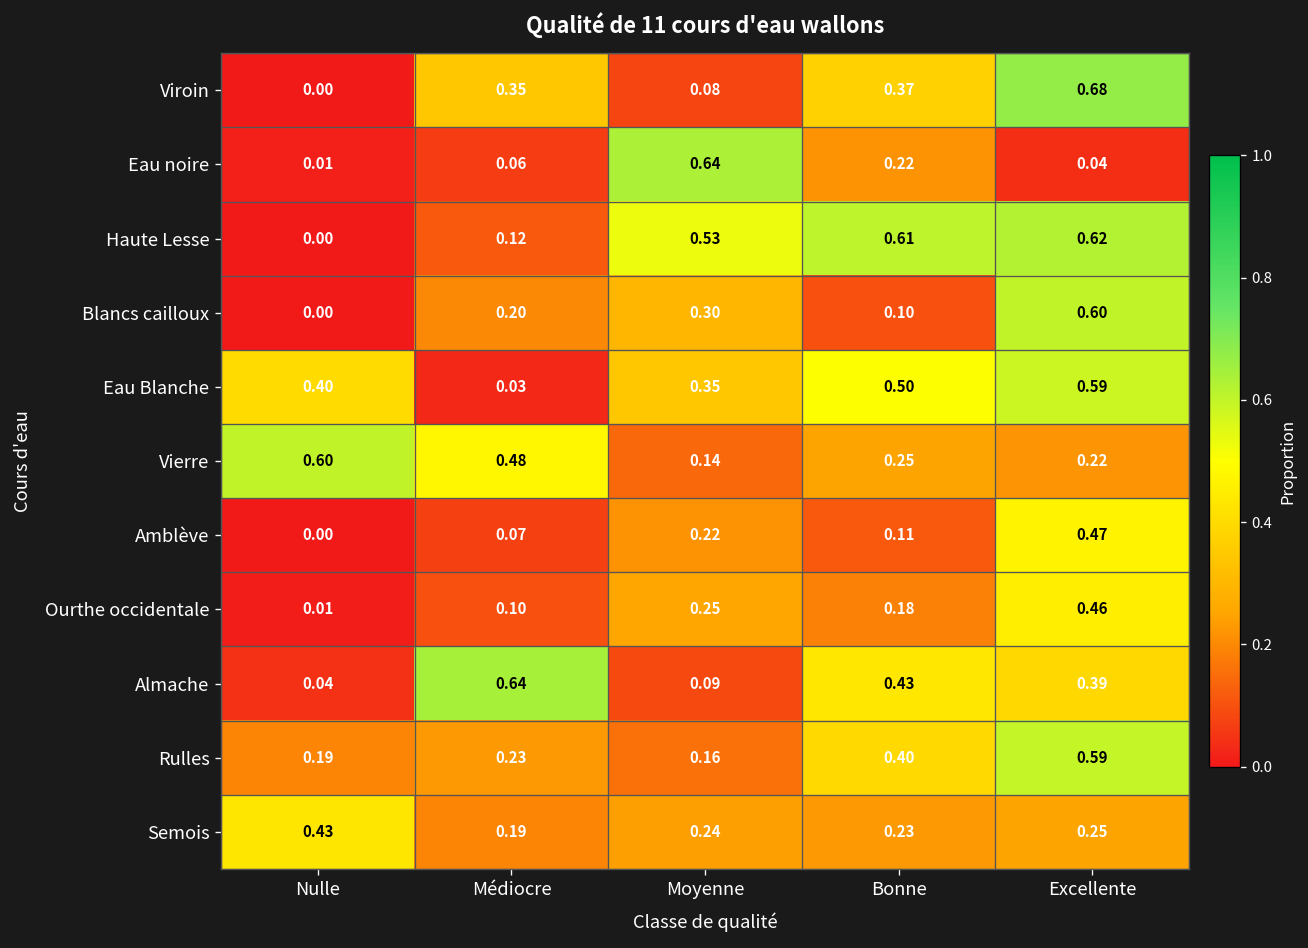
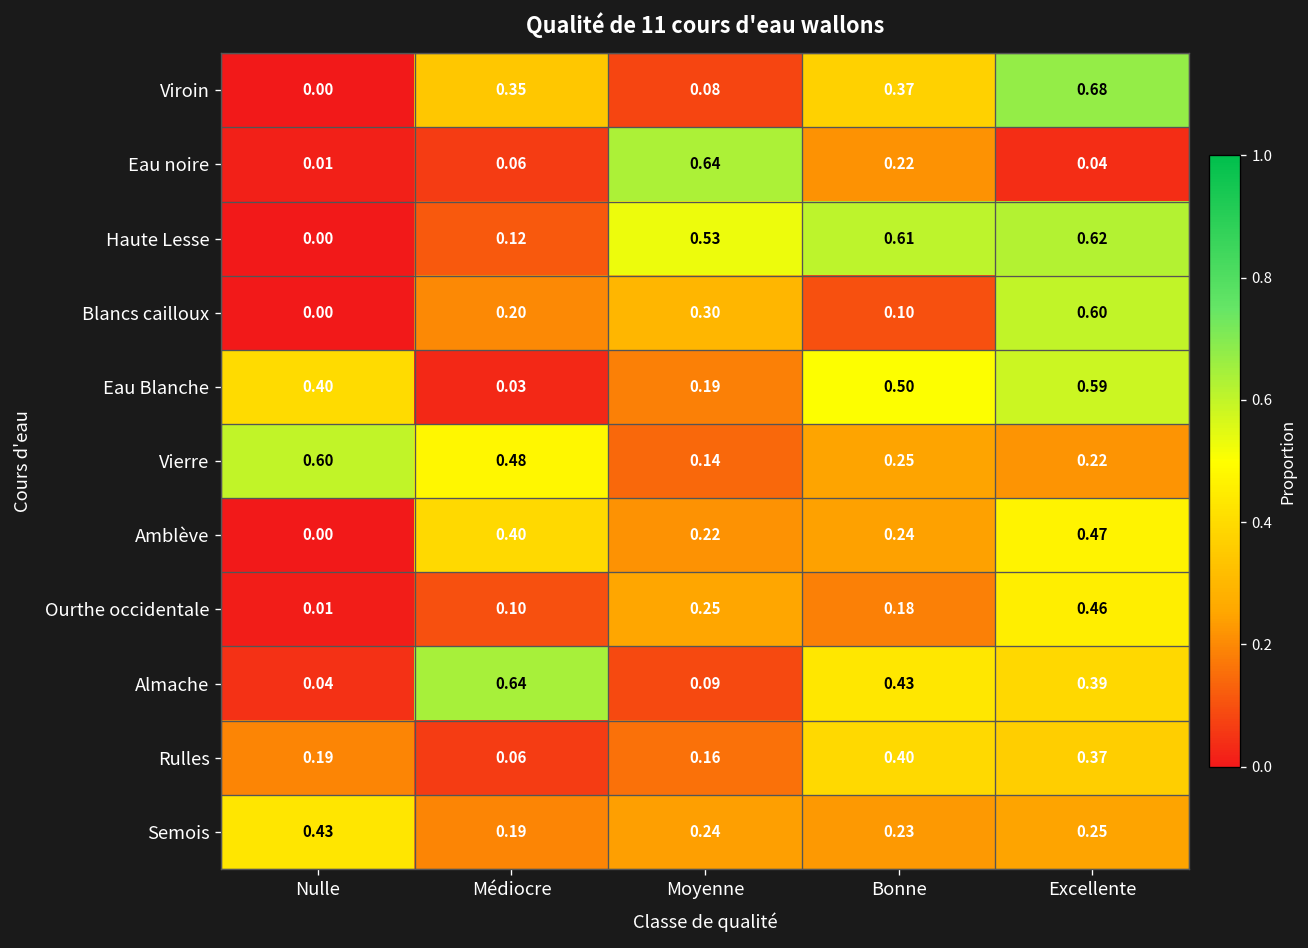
  {
    "Viroin": {
      "Nulle": 0.00,
      "Médiocre": 0.35,
      "Moyenne": 0.08,
      "Bonne": 0.37,
      "Excellente": 0.68
    },
    "Eau noire": {
      "Nulle": 0.01,
      "Médiocre": 0.06,
      "Moyenne": 0.64,
      "Bonne": 0.22,
      "Excellente": 0.04
    },
    "Haute Lesse": {
      "Nulle": 0.00,
      "Médiocre": 0.12,
      "Moyenne": 0.53,
      "Bonne": 0.61,
      "Excellente": 0.62
    },
    "Blancs cailloux": {
      "Nulle": 0.00,
      "Médiocre": 0.20,
      "Moyenne": 0.30,
      "Bonne": 0.10,
      "Excellente": 0.60
    },
    "Eau Blanche": {
      "Nulle": 0.40,
      "Médiocre": 0.03,
-     "Moyenne": 0.35,
+     "Moyenne": 0.19,
      "Bonne": 0.50,
      "Excellente": 0.59
    },
    "Vierre": {
      "Nulle": 0.60,
      "Médiocre": 0.48,
      "Moyenne": 0.14,
      "Bonne": 0.25,
      "Excellente": 0.22
    },
    "Amblève": {
      "Nulle": 0.00,
-     "Médiocre": 0.07,
+     "Médiocre": 0.40,
      "Moyenne": 0.22,
-     "Bonne": 0.11,
+     "Bonne": 0.24,
      "Excellente": 0.47
    },
    "Ourthe occidentale": {
      "Nulle": 0.01,
      "Médiocre": 0.10,
      "Moyenne": 0.25,
      "Bonne": 0.18,
      "Excellente": 0.46
    },
    "Almache": {
      "Nulle": 0.04,
      "Médiocre": 0.64,
      "Moyenne": 0.09,
      "Bonne": 0.43,
      "Excellente": 0.39
    },
    "Rulles": {
      "Nulle": 0.19,
-     "Médiocre": 0.23,
+     "Médiocre": 0.06,
      "Moyenne": 0.16,
      "Bonne": 0.40,
-     "Excellente": 0.59
+     "Excellente": 0.37
    },
    "Semois": {
      "Nulle": 0.43,
      "Médiocre": 0.19,
      "Moyenne": 0.24,
      "Bonne": 0.23,
      "Excellente": 0.25
    }
  }
